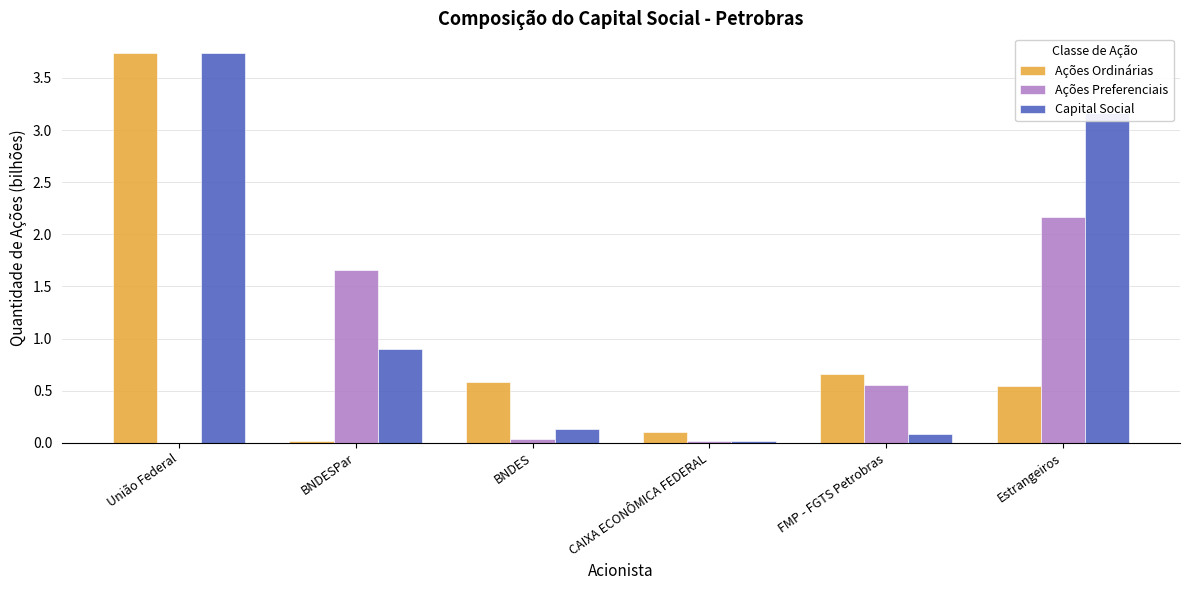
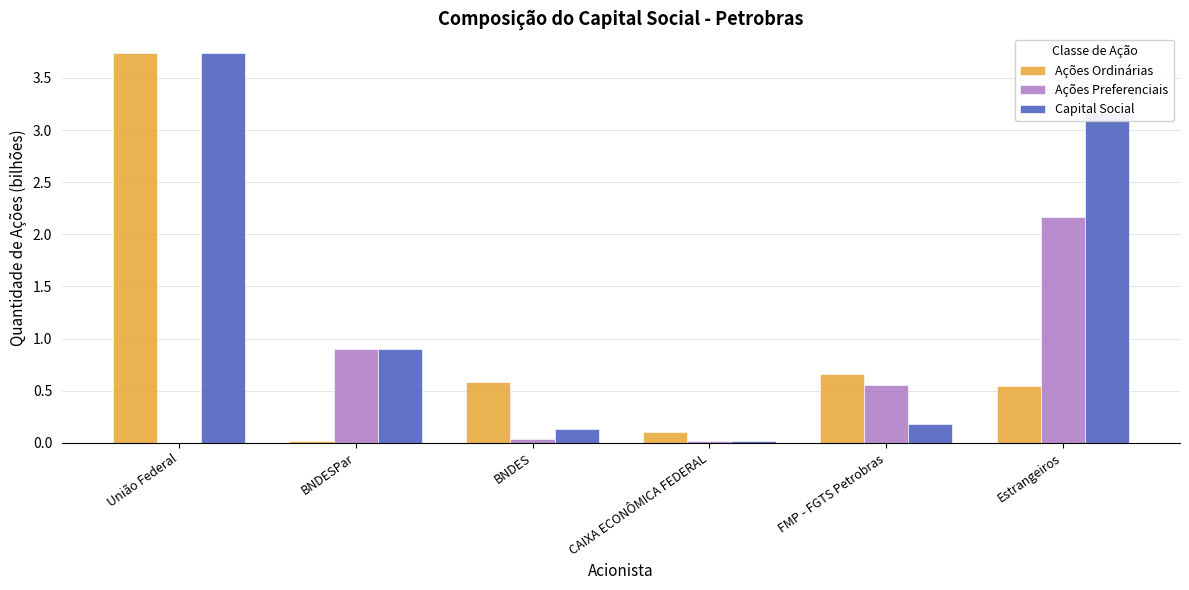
  {
    "Ações Ordinárias": {
      "União Federal": 3.74,
      "BNDES": 0.58,
      "CAIXA ECONÔMICA FEDERAL": 0.10,
      "FMP - FGTS Petrobras": 0.66,
      "Estrangeiros": 0.54
    },
    "Ações Preferenciais": {
      "União Federal": 0.00,
-     "BNDESPar": 1.66,
+     "BNDESPar": 0.90,
      "BNDES": 0.04,
      "FMP - FGTS Petrobras": 0.55,
      "Estrangeiros": 2.16
    },
    "Capital Social": {
      "União Federal": 3.74,
      "BNDESPar": 0.90,
      "BNDES": 0.14,
-     "FMP - FGTS Petrobras": 0.08
+     "FMP - FGTS Petrobras": 0.18
    }
  }
